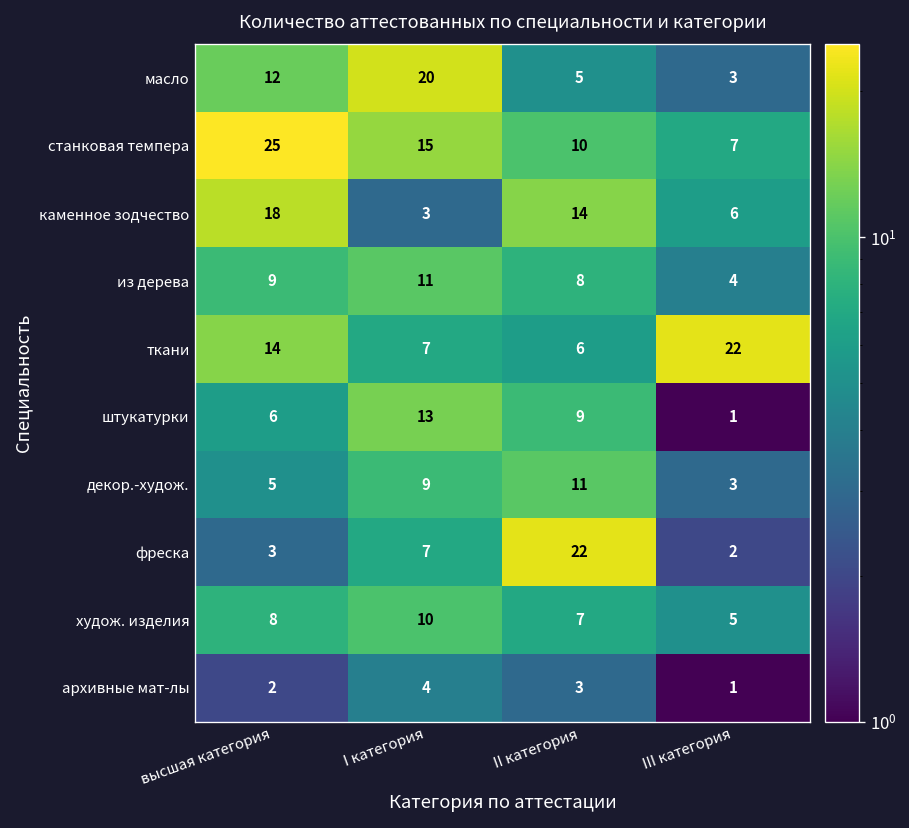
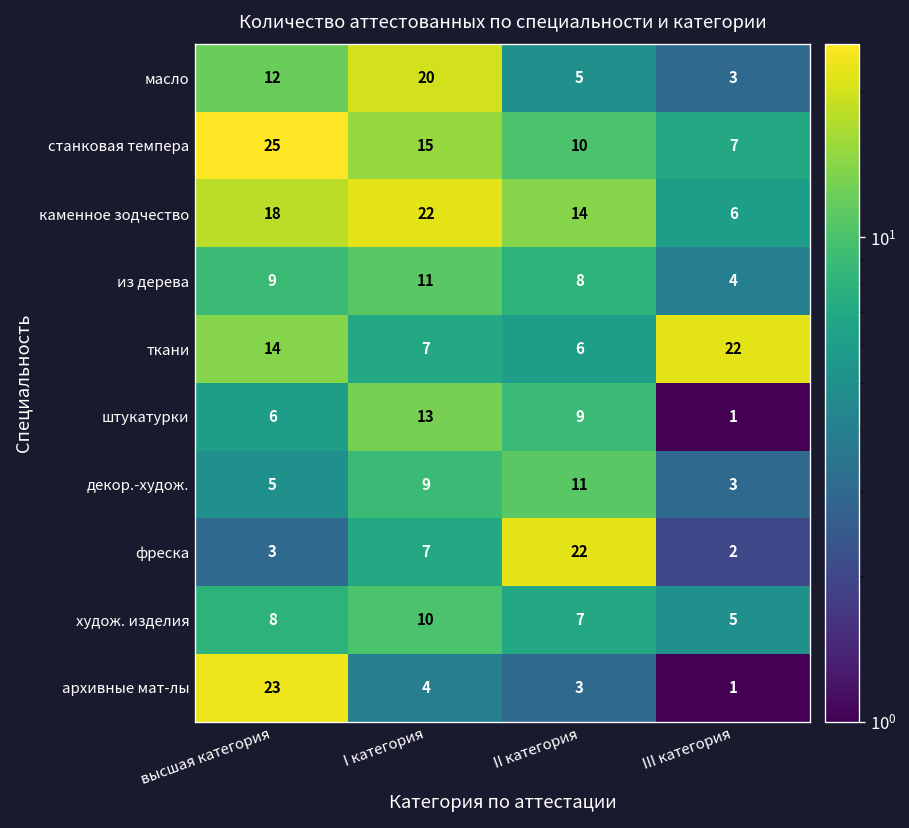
  {
    "масло": {
      "высшая категория": 12,
      "I категория": 20,
      "II категория": 5,
      "III категория": 3
    },
    "станковая темпера": {
      "высшая категория": 25,
      "I категория": 15,
      "II категория": 10,
      "III категория": 7
    },
    "каменное зодчество": {
      "высшая категория": 18,
-     "I категория": 3,
+     "I категория": 22,
      "II категория": 14,
      "III категория": 6
    },
    "из дерева": {
      "высшая категория": 9,
      "I категория": 11,
      "II категория": 8,
      "III категория": 4
    },
    "ткани": {
      "высшая категория": 14,
      "I категория": 7,
      "II категория": 6,
      "III категория": 22
    },
    "штукатурки": {
      "высшая категория": 6,
      "I категория": 13,
      "II категория": 9,
      "III категория": 1
    },
    "декор.-худож.": {
      "высшая категория": 5,
      "I категория": 9,
      "II категория": 11,
      "III категория": 3
    },
    "фреска": {
      "высшая категория": 3,
      "I категория": 7,
      "II категория": 22,
      "III категория": 2
    },
    "худож. изделия": {
      "высшая категория": 8,
      "I категория": 10,
      "II категория": 7,
      "III категория": 5
    },
    "архивные мат-лы": {
-     "высшая категория": 2,
+     "высшая категория": 23,
      "I категория": 4,
      "II категория": 3,
      "III категория": 1
    }
  }
